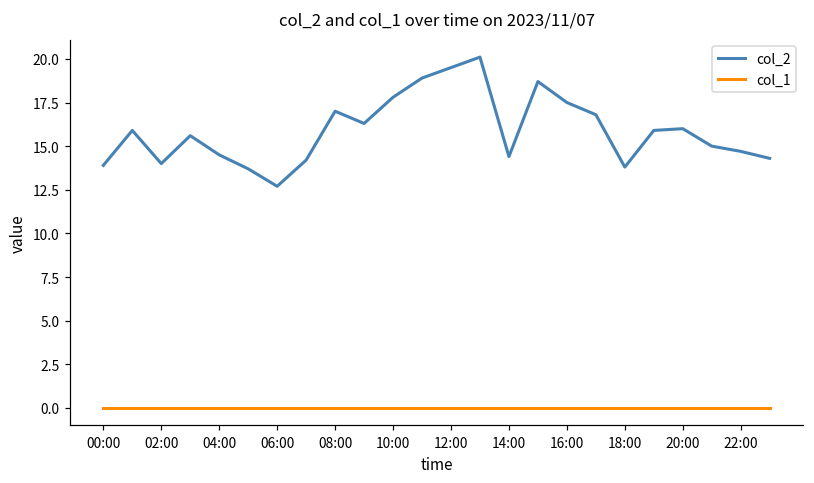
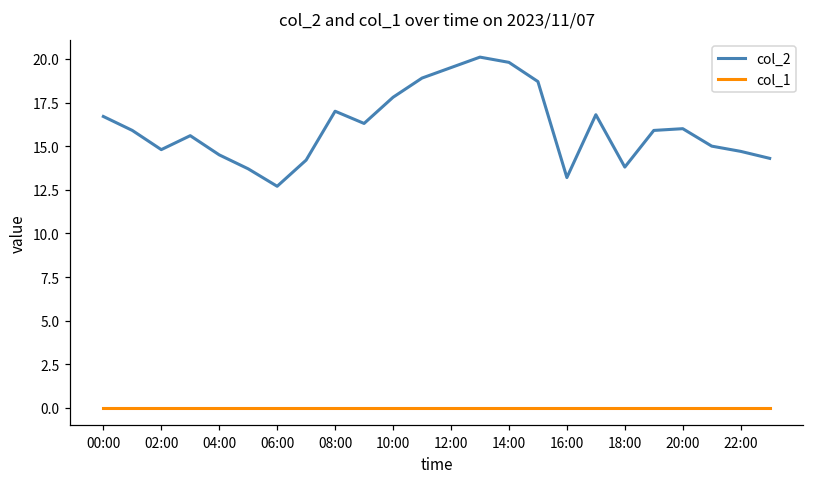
  {
    "col_2": {
-     "00:00": 13.9,
-     "02:00": 14.0,
+     "00:00": 16.7,
+     "02:00": 14.8,
      "04:00": 14.5,
      "06:00": 12.7,
      "08:00": 17.0,
      "10:00": 17.8,
      "12:00": 19.5,
-     "14:00": 14.4,
-     "16:00": 17.5,
+     "14:00": 19.8,
+     "16:00": 13.2,
      "18:00": 13.8,
      "20:00": 16.0,
      "22:00": 14.7
    },
    "col_1": {
      "00:00": 0.0,
      "02:00": 0.0,
      "04:00": 0.0,
      "06:00": 0.0,
      "08:00": 0.0,
      "10:00": 0.0,
      "12:00": 0.0,
      "14:00": 0.0,
      "16:00": 0.0,
      "18:00": 0.0,
      "20:00": 0.0,
      "22:00": 0.0
    }
  }
